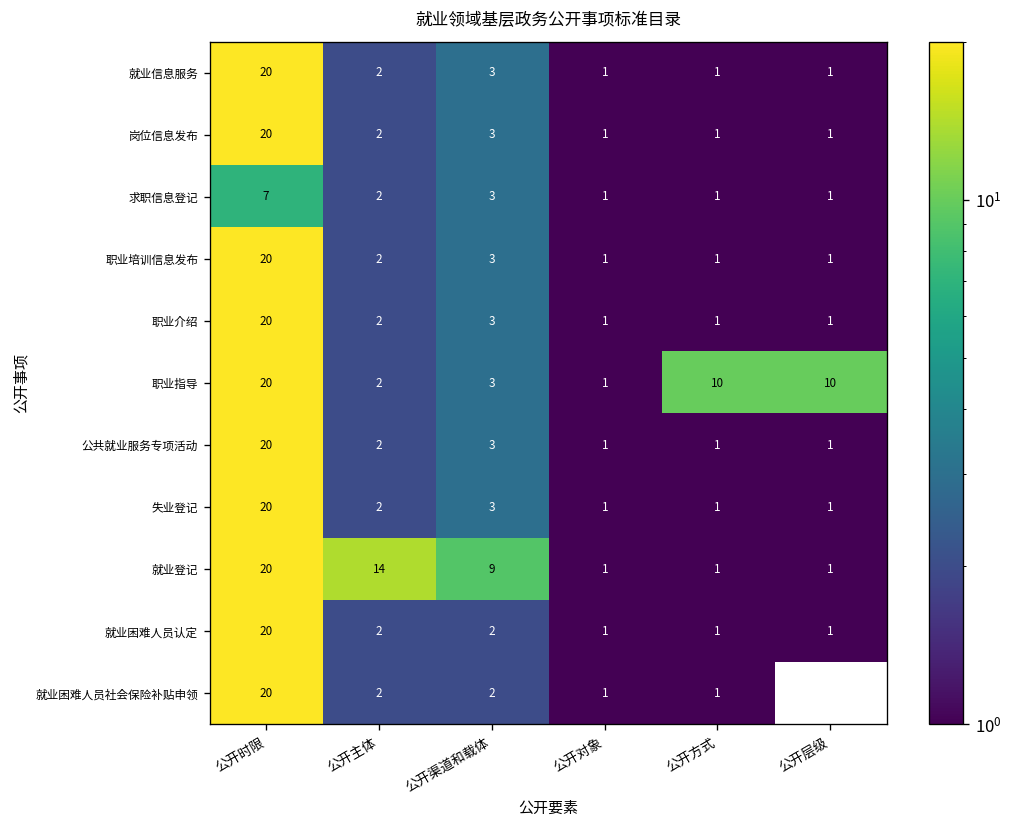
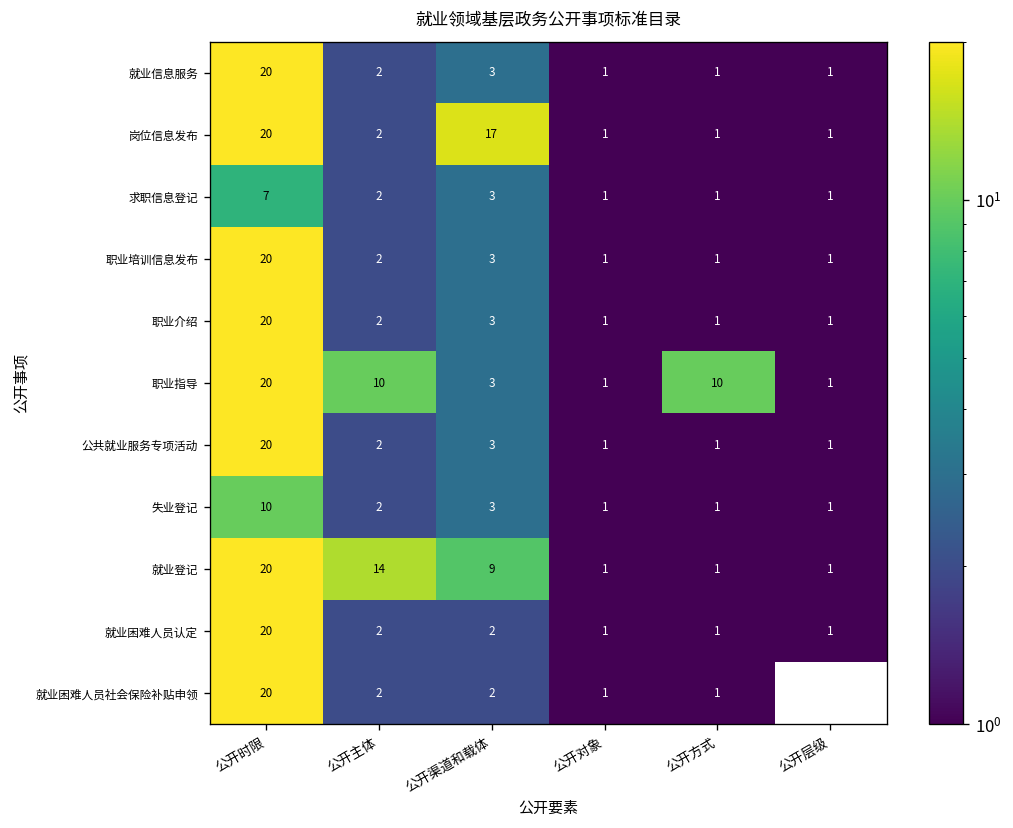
  {
    "就业信息服务": {
      "公开时限": 20,
      "公开主体": 2,
      "公开渠道和载体": 3,
      "公开对象": 1,
      "公开方式": 1,
      "公开层级": 1
    },
    "岗位信息发布": {
      "公开时限": 20,
      "公开主体": 2,
-     "公开渠道和载体": 3,
+     "公开渠道和载体": 17,
      "公开对象": 1,
      "公开方式": 1,
      "公开层级": 1
    },
    "求职信息登记": {
      "公开时限": 7,
      "公开主体": 2,
      "公开渠道和载体": 3,
      "公开对象": 1,
      "公开方式": 1,
      "公开层级": 1
    },
    "职业培训信息发布": {
      "公开时限": 20,
      "公开主体": 2,
      "公开渠道和载体": 3,
      "公开对象": 1,
      "公开方式": 1,
      "公开层级": 1
    },
    "职业介绍": {
      "公开时限": 20,
      "公开主体": 2,
      "公开渠道和载体": 3,
      "公开对象": 1,
      "公开方式": 1,
      "公开层级": 1
    },
    "职业指导": {
      "公开时限": 20,
-     "公开主体": 2,
+     "公开主体": 10,
      "公开渠道和载体": 3,
      "公开对象": 1,
      "公开方式": 10,
-     "公开层级": 10
+     "公开层级": 1
    },
    "公共就业服务专项活动": {
      "公开时限": 20,
      "公开主体": 2,
      "公开渠道和载体": 3,
      "公开对象": 1,
      "公开方式": 1,
      "公开层级": 1
    },
    "失业登记": {
-     "公开时限": 20,
+     "公开时限": 10,
      "公开主体": 2,
      "公开渠道和载体": 3,
      "公开对象": 1,
      "公开方式": 1,
      "公开层级": 1
    },
    "就业登记": {
      "公开时限": 20,
      "公开主体": 14,
      "公开渠道和载体": 9,
      "公开对象": 1,
      "公开方式": 1,
      "公开层级": 1
    },
    "就业困难人员认定": {
      "公开时限": 20,
      "公开主体": 2,
      "公开渠道和载体": 2,
      "公开对象": 1,
      "公开方式": 1,
      "公开层级": 1
    },
    "就业困难人员社会保险补贴申领": {
      "公开时限": 20,
      "公开主体": 2,
      "公开渠道和载体": 2,
      "公开对象": 1,
      "公开方式": 1
    }
  }
